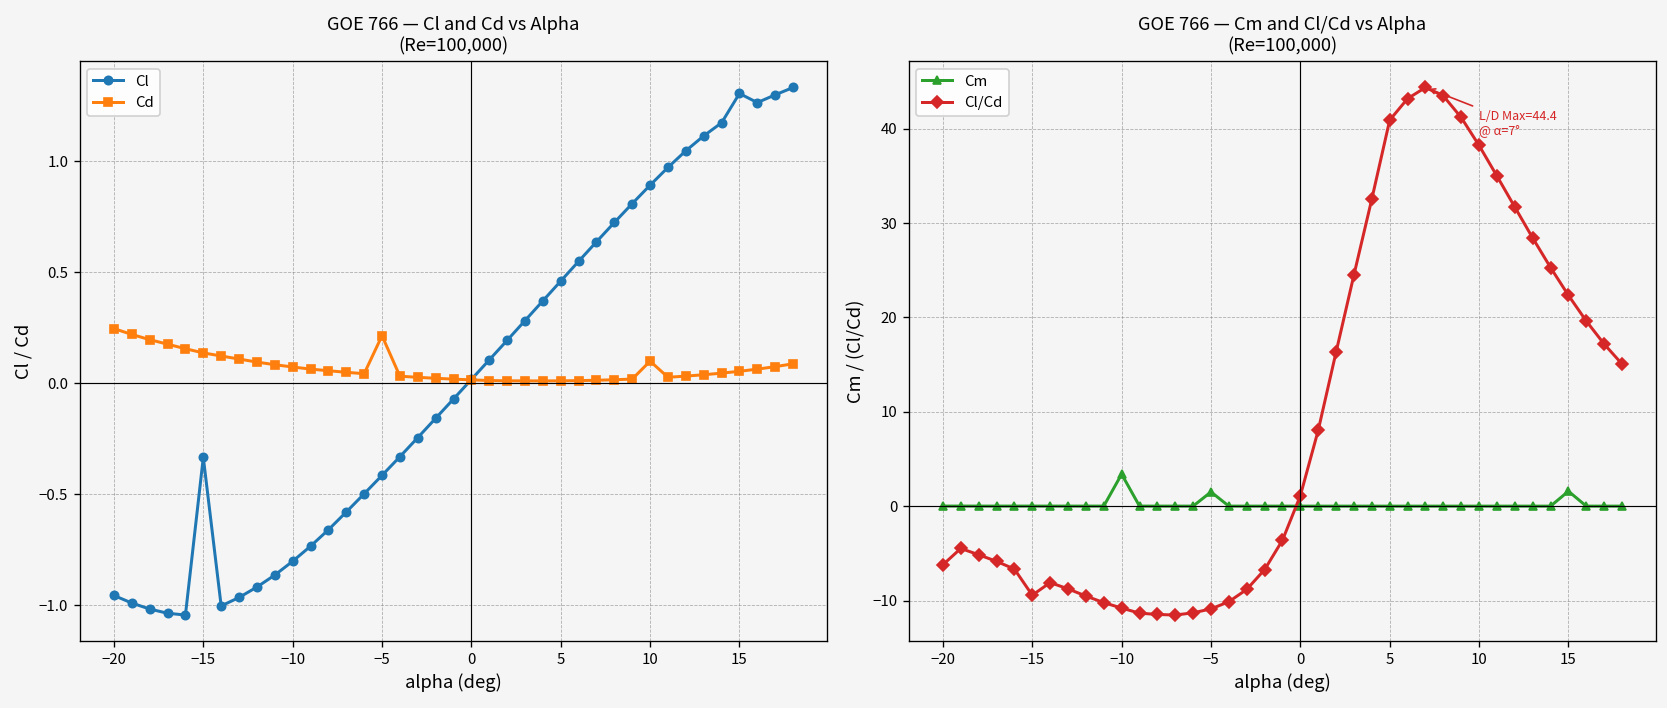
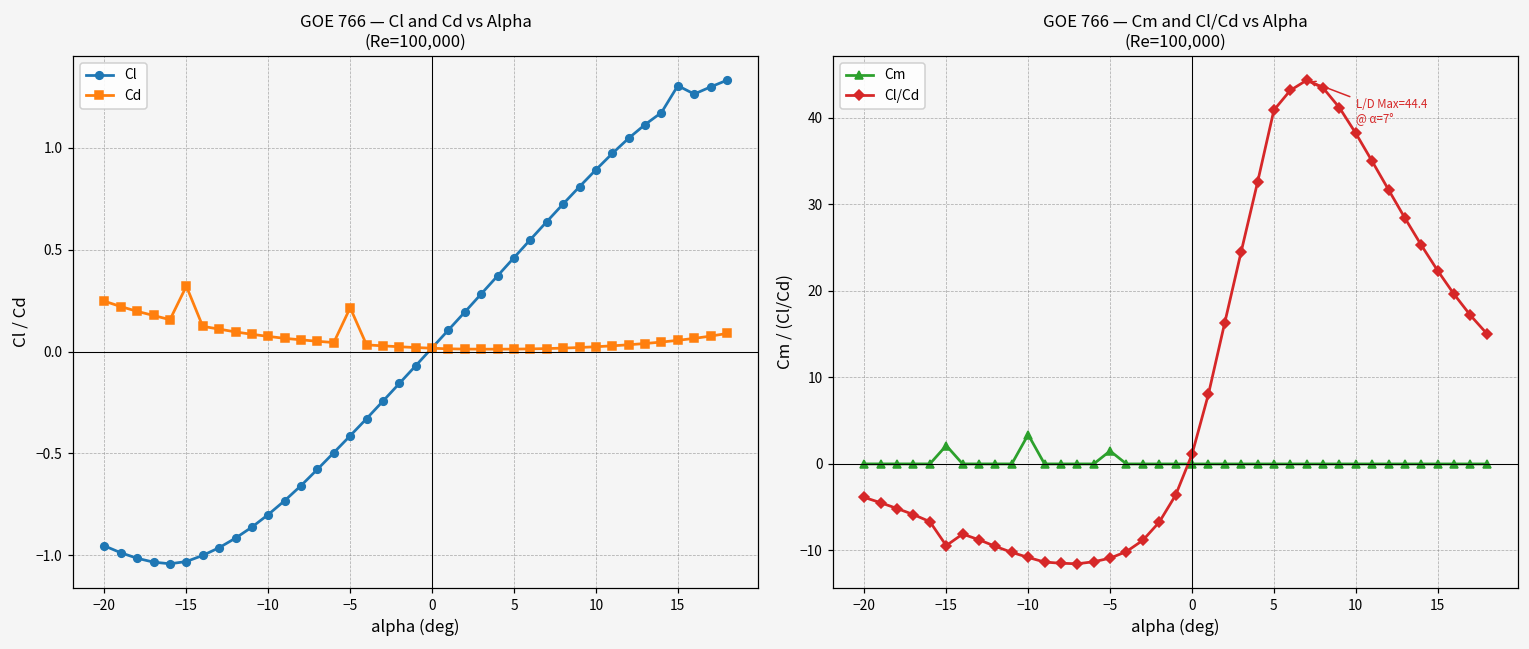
  {
    "GOE 766 — Cl and Cd vs Alpha (Re=100,000)": {
      "Cl": {
        "−20": -0.96,
-       "−15": -0.33,
+       "−15": -1.03,
        "−10": -0.80,
        "−5": -0.41,
        "5": 0.46,
        "10": 0.89,
        "15": 1.31
      },
      "Cd": {
        "−20": 0.25,
-       "−15": 0.14,
+       "−15": 0.32,
        "−10": 0.07,
        "−5": 0.22,
        "5": 0.01,
-       "10": 0.10,
+       "10": 0.02,
        "15": 0.05
      }
    },
    "GOE 766 — Cm and Cl/Cd vs Alpha (Re=100,000)": {
      "Cm": {
        "−20": 0,
-       "−15": 0,
+       "−15": 2,
        "−10": 3,
        "−5": 2,
        "0": 0,
        "5": 0,
        "10": 0,
-       "15": 2
+       "15": 0
      },
      "Cl/Cd": {
-       "−20": -6,
+       "−20": -4,
        "−15": -9,
        "−10": -11,
        "−5": -11,
        "0": 1,
        "5": 41,
        "10": 38,
        "15": 22
      }
    }
  }
